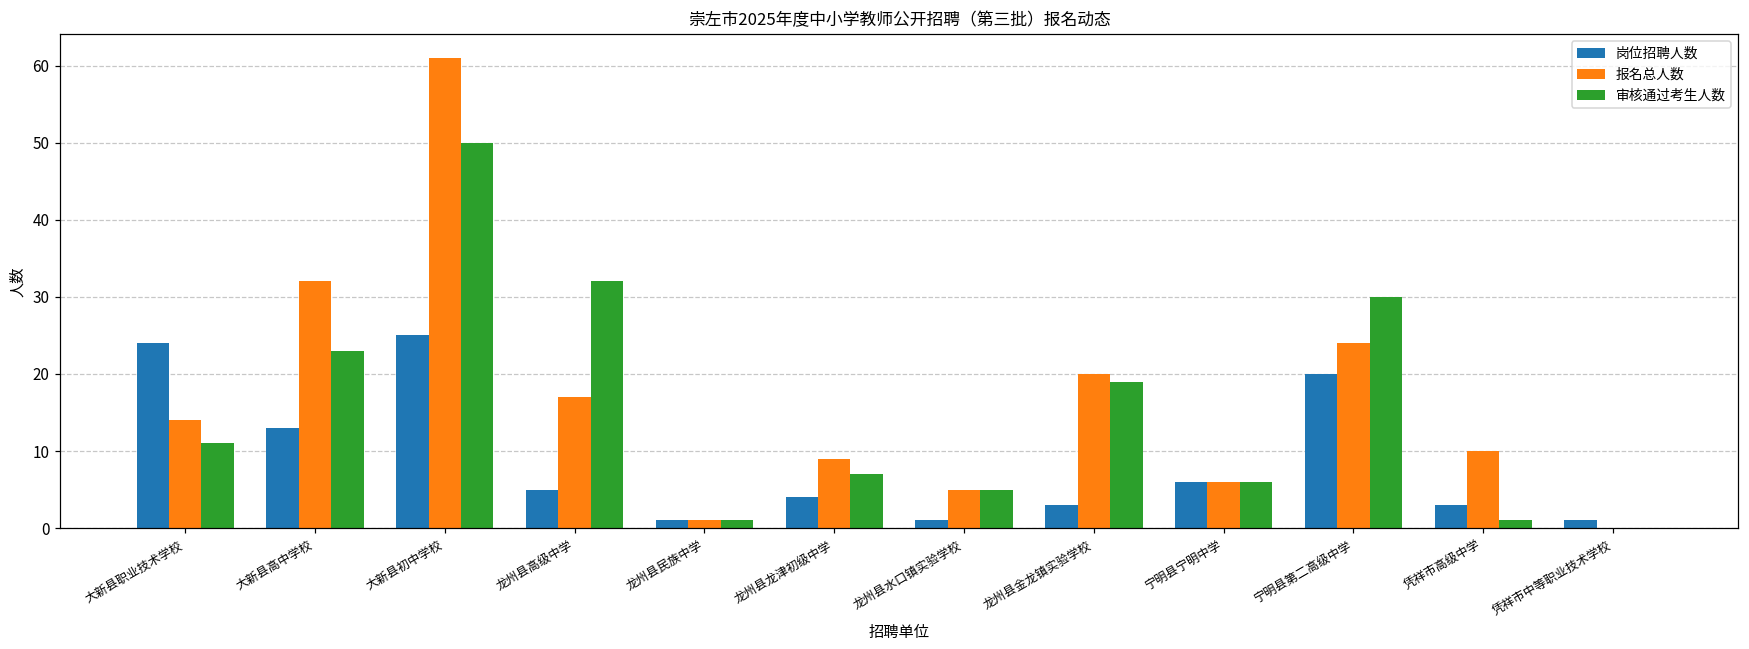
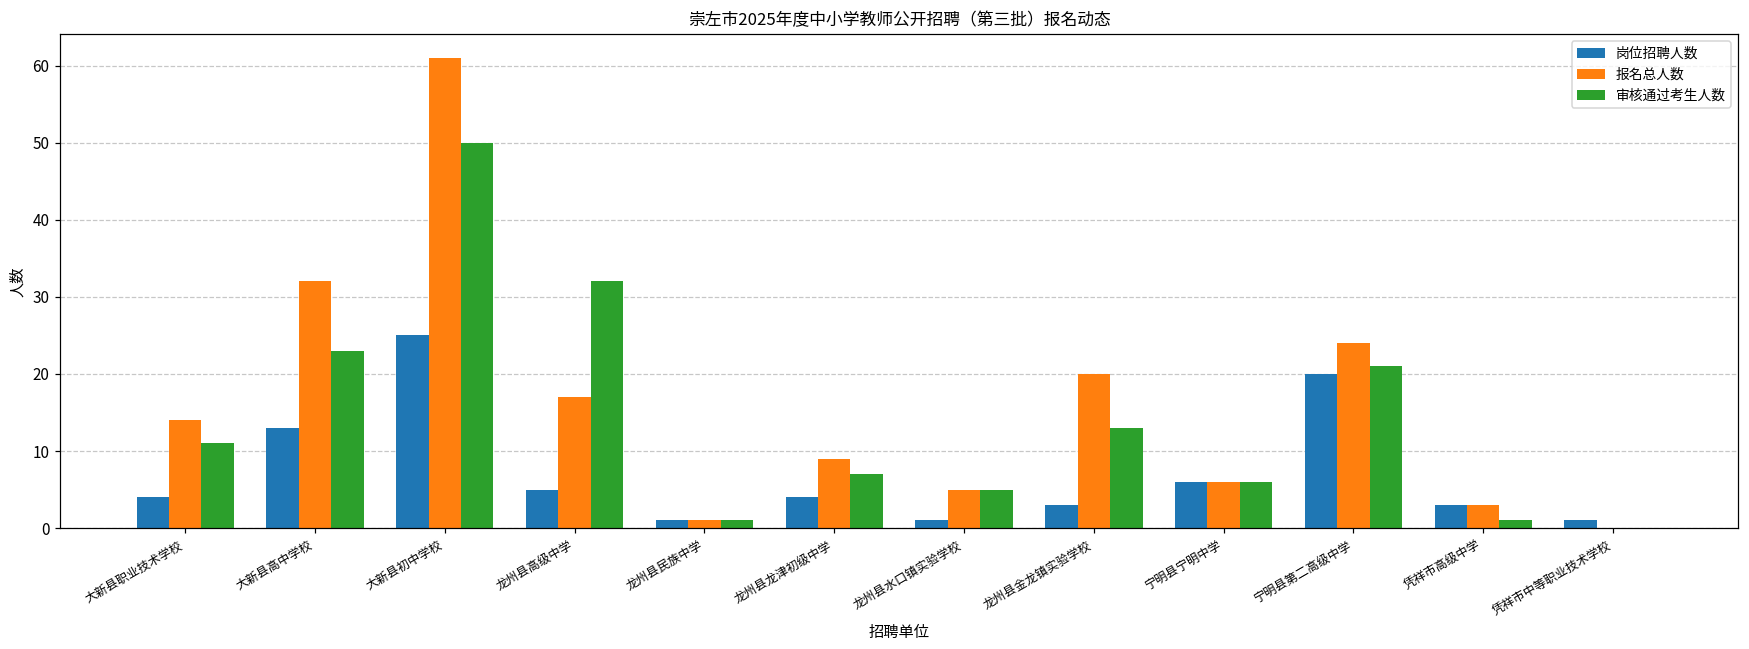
  {
    "岗位招聘人数": {
-     "大新县职业技术学校": 24,
+     "大新县职业技术学校": 4,
      "大新县高中学校": 13,
      "大新县初中学校": 25,
      "龙州县高级中学": 5,
      "龙州县民族中学": 1,
      "龙州县龙津初级中学": 4,
      "龙州县水口镇实验学校": 1,
      "龙州县金龙镇实验学校": 3,
      "宁明县宁明中学": 6,
      "宁明县第二高级中学": 20,
      "凭祥市高级中学": 3,
      "凭祥市中等职业技术学校": 1
    },
    "报名总人数": {
      "大新县职业技术学校": 14,
      "大新县高中学校": 32,
      "大新县初中学校": 61,
      "龙州县高级中学": 17,
      "龙州县民族中学": 1,
      "龙州县龙津初级中学": 9,
      "龙州县水口镇实验学校": 5,
      "龙州县金龙镇实验学校": 20,
      "宁明县宁明中学": 6,
      "宁明县第二高级中学": 24,
-     "凭祥市高级中学": 10,
+     "凭祥市高级中学": 3,
      "凭祥市中等职业技术学校": 0
    },
    "审核通过考生人数": {
      "大新县职业技术学校": 11,
      "大新县高中学校": 23,
      "大新县初中学校": 50,
      "龙州县高级中学": 32,
      "龙州县民族中学": 1,
      "龙州县龙津初级中学": 7,
      "龙州县水口镇实验学校": 5,
-     "龙州县金龙镇实验学校": 19,
+     "龙州县金龙镇实验学校": 13,
      "宁明县宁明中学": 6,
-     "宁明县第二高级中学": 30,
+     "宁明县第二高级中学": 21,
      "凭祥市高级中学": 1,
      "凭祥市中等职业技术学校": 0
    }
  }
